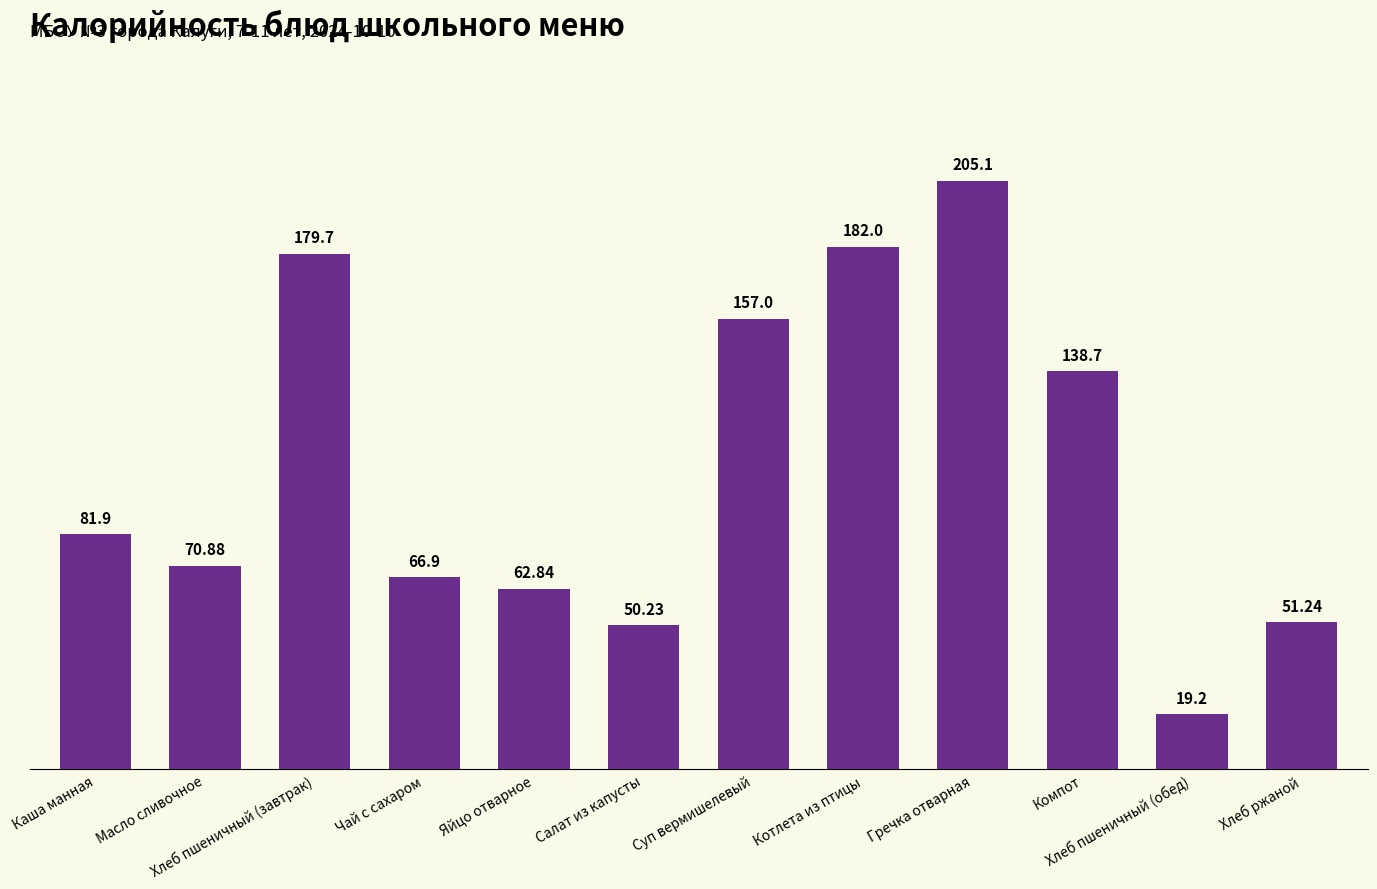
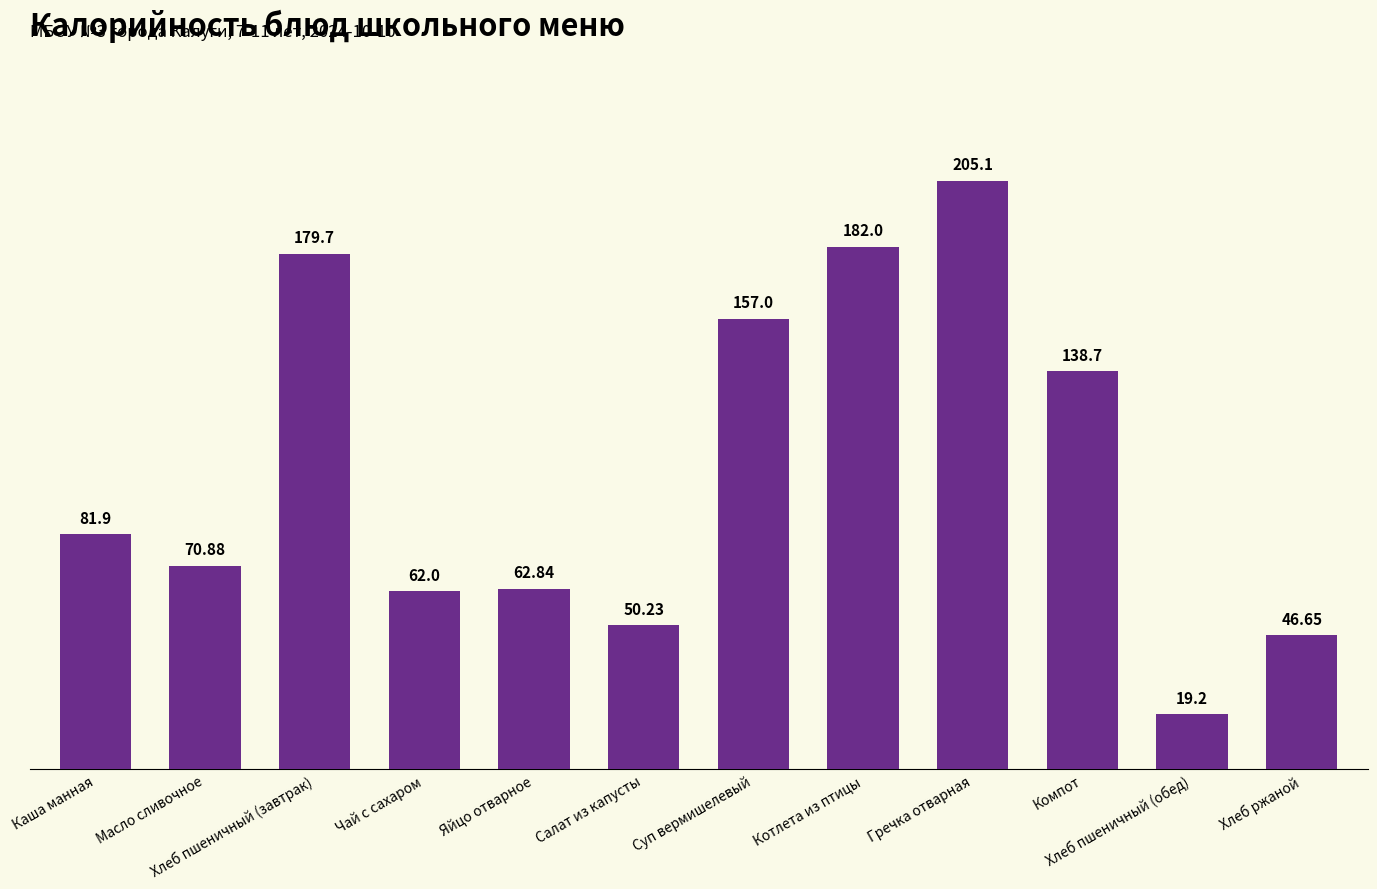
  {
    "Каша манная": 81.9,
    "Масло сливочное": 70.88,
    "Хлеб пшеничный (завтрак)": 179.7,
-   "Чай с сахаром": 66.9,
+   "Чай с сахаром": 62.0,
    "Яйцо отварное": 62.84,
    "Салат из капусты": 50.23,
    "Суп вермишелевый": 157.0,
    "Котлета из птицы": 182.0,
    "Гречка отварная": 205.1,
    "Компот": 138.7,
    "Хлеб пшеничный (обед)": 19.2,
-   "Хлеб ржаной": 51.24
+   "Хлеб ржаной": 46.65
  }
